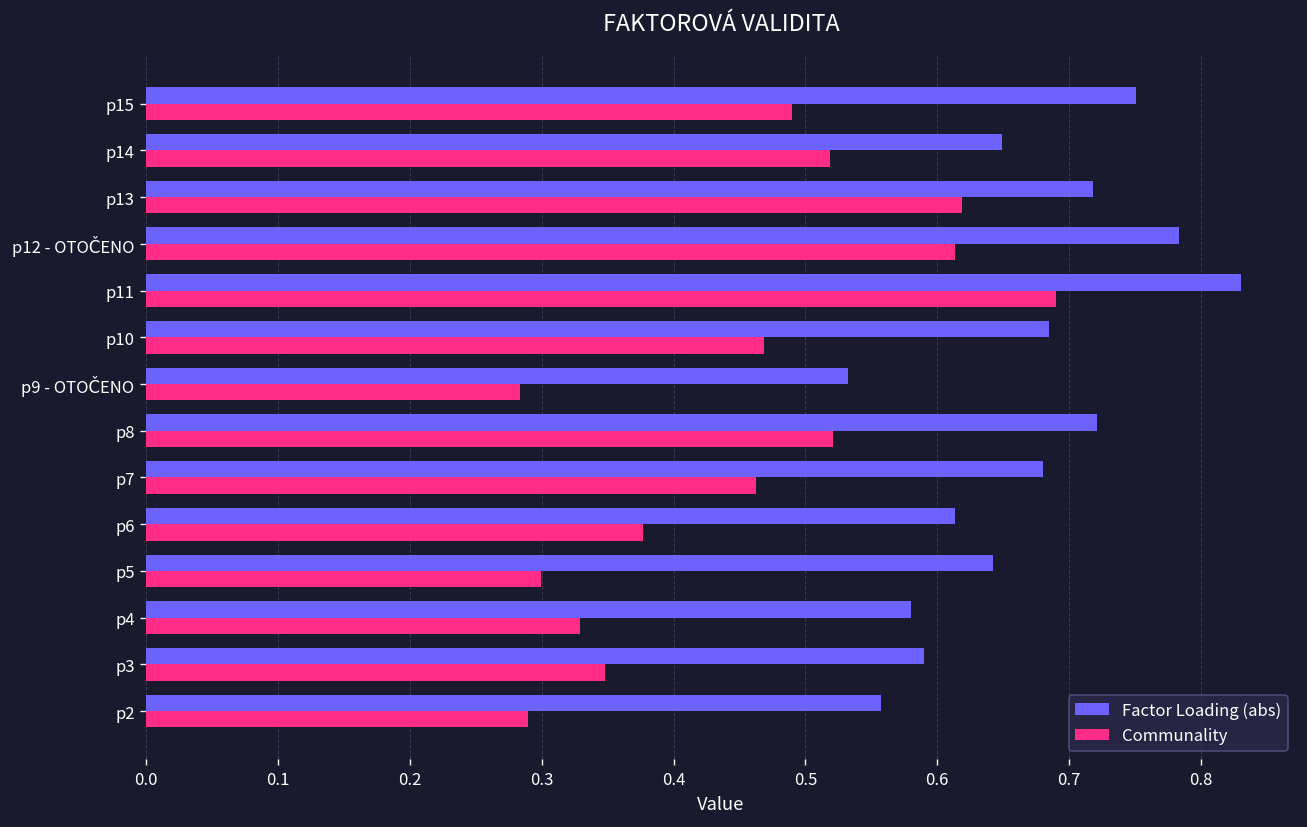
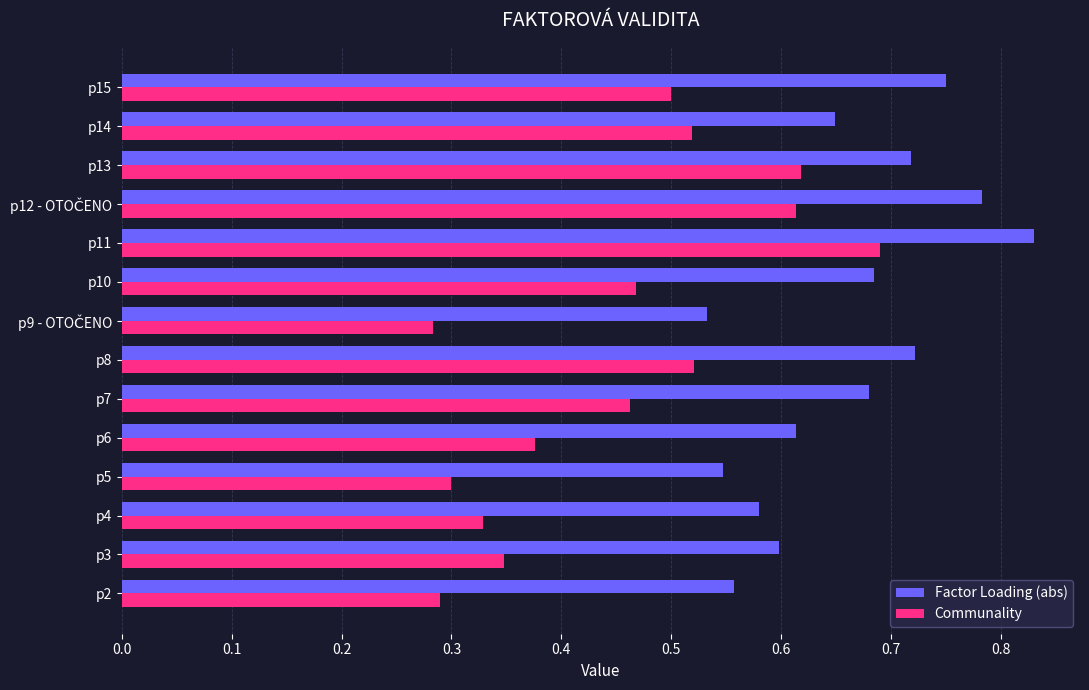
  {
    "Factor Loading (abs)": {
      "p15": 0.750,
      "p14": 0.649,
      "p13": 0.718,
      "p12 - OTOČENO": 0.783,
      "p11": 0.831,
      "p10": 0.684,
      "p9 - OTOČENO": 0.532,
      "p8": 0.722,
      "p7": 0.680,
      "p6": 0.614,
-     "p5": 0.642,
+     "p5": 0.547,
      "p4": 0.580,
-     "p3": 0.590,
+     "p3": 0.598,
      "p2": 0.558
    },
    "Communality": {
-     "p15": 0.490,
+     "p15": 0.500,
      "p14": 0.519,
      "p13": 0.619,
      "p12 - OTOČENO": 0.613,
      "p11": 0.690,
      "p10": 0.468,
      "p9 - OTOČENO": 0.283,
      "p8": 0.521,
      "p7": 0.462,
      "p6": 0.377,
      "p5": 0.300,
      "p4": 0.329,
      "p3": 0.348,
      "p2": 0.289
    }
  }
